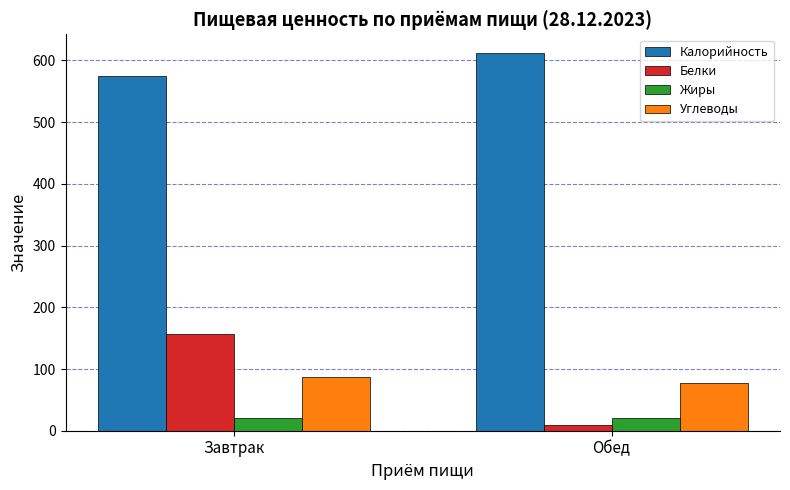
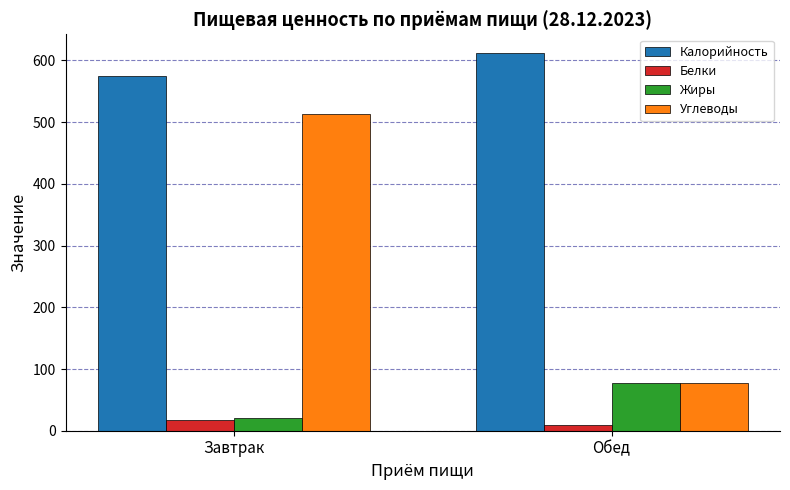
  {
    "Калорийность": {
      "Завтрак": 570,
      "Обед": 610
    },
    "Белки": {
-     "Завтрак": 160,
+     "Завтрак": 20,
      "Обед": 10
    },
    "Жиры": {
      "Завтрак": 20,
-     "Обед": 20
+     "Обед": 80
    },
    "Углеводы": {
-     "Завтрак": 90,
+     "Завтрак": 510,
      "Обед": 80
    }
  }
